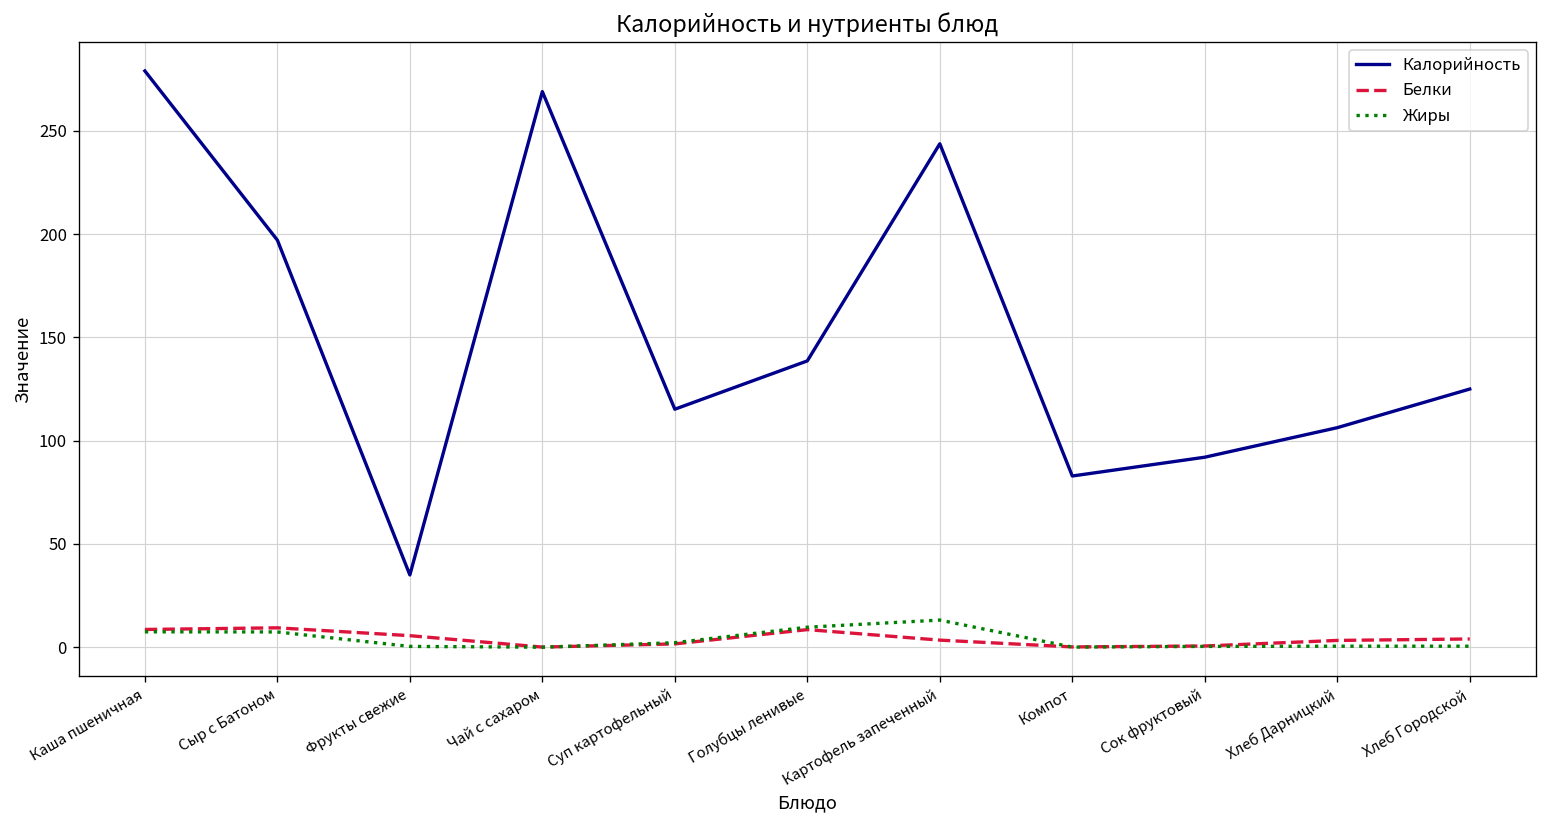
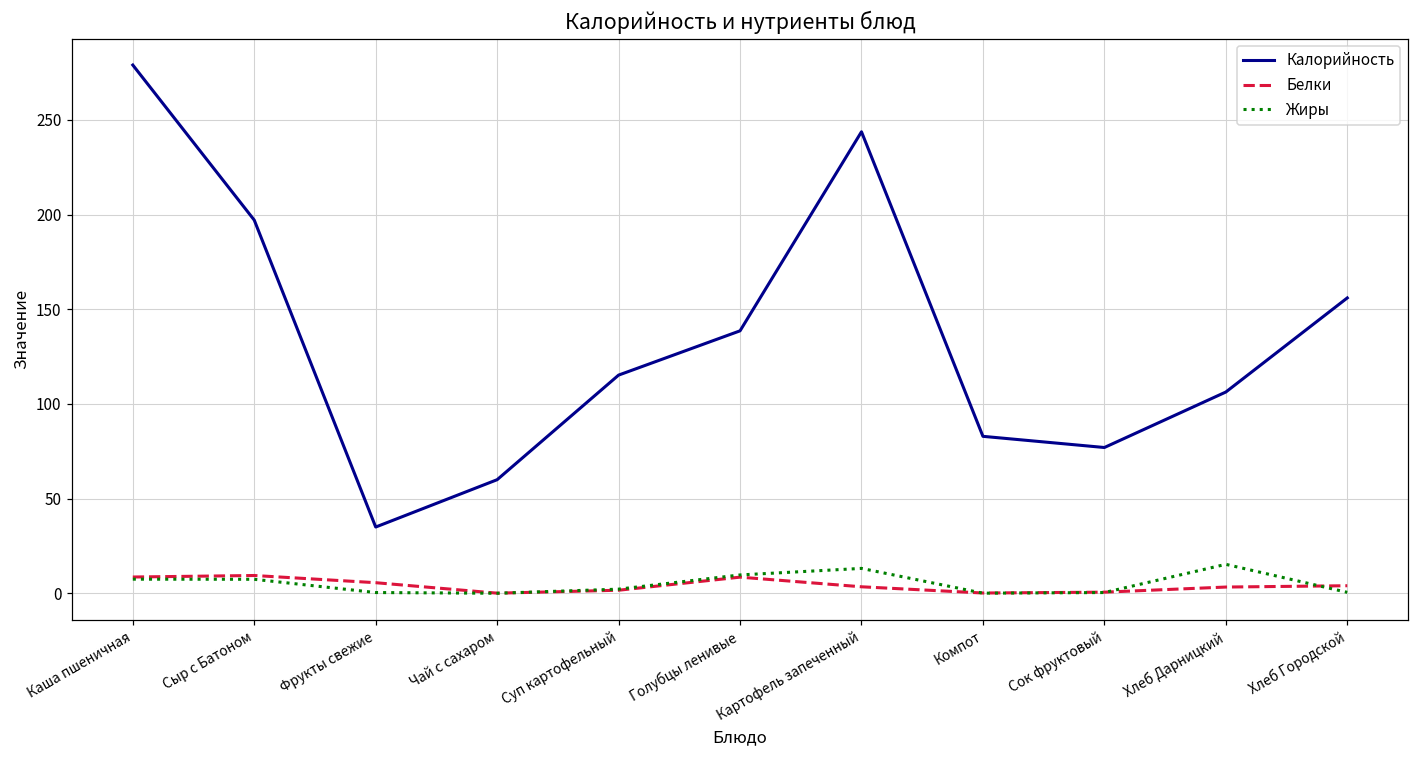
  {
    "Калорийность": {
      "Каша пшеничная": 279,
      "Сыр с Батоном": 197,
      "Фрукты свежие": 35,
-     "Чай с сахаром": 269,
+     "Чай с сахаром": 60,
      "Суп картофельный": 115,
      "Голубцы ленивые": 139,
      "Картофель запеченный": 244,
      "Компот": 83,
-     "Сок фруктовый": 92,
+     "Сок фруктовый": 77,
      "Хлеб Дарницкий": 106,
-     "Хлеб Городской": 125
+     "Хлеб Городской": 156
    },
    "Белки": {
      "Сыр с Батоном": 9,
      "Фрукты свежие": 6,
      "Картофель запеченный": 3,
      "Хлеб Дарницкий": 3,
      "Хлеб Городской": 4
    },
    "Жиры": {
      "Сыр с Батоном": 7,
      "Фрукты свежие": 0,
      "Картофель запеченный": 13,
-     "Хлеб Дарницкий": 1,
+     "Хлеб Дарницкий": 15,
      "Хлеб Городской": 1
    }
  }
